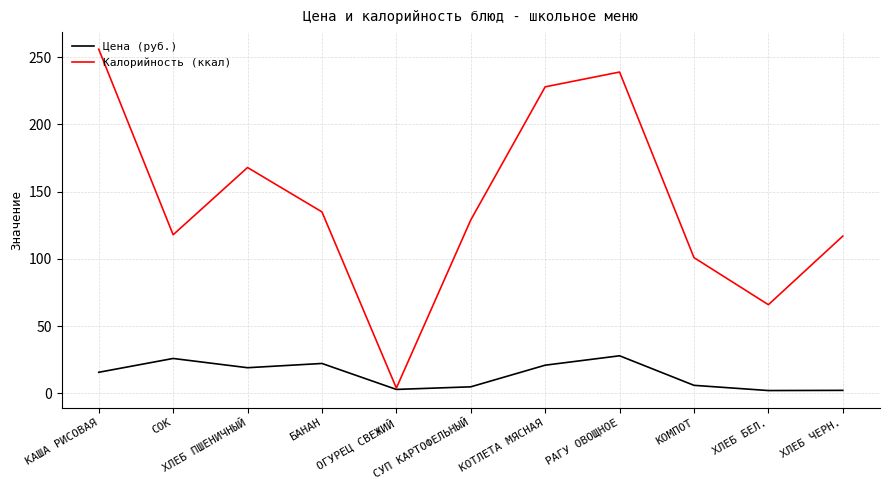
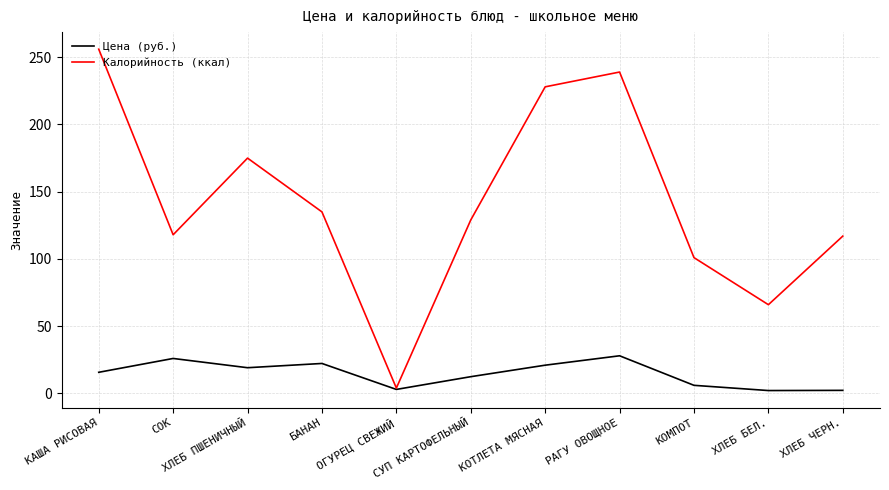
  {
    "Цена (руб.)": {
      "КАША РИСОВАЯ": 16,
      "СОК": 26,
      "ХЛЕБ ПШЕНИЧНЫЙ": 19,
      "БАНАН": 22,
-     "СУП КАРТОФЕЛЬНЫЙ": 5,
+     "СУП КАРТОФЕЛЬНЫЙ": 12,
      "КОТЛЕТА МЯСНАЯ": 21,
      "РАГУ ОВОЩНОЕ": 28,
      "КОМПОТ": 6,
      "ХЛЕБ БЕЛ.": 2,
      "ХЛЕБ ЧЕРН.": 2
    },
    "Калорийность (ккал)": {
      "КАША РИСОВАЯ": 256,
      "СОК": 118,
-     "ХЛЕБ ПШЕНИЧНЫЙ": 168,
+     "ХЛЕБ ПШЕНИЧНЫЙ": 175,
      "БАНАН": 135,
      "СУП КАРТОФЕЛЬНЫЙ": 129,
      "КОТЛЕТА МЯСНАЯ": 228,
      "РАГУ ОВОЩНОЕ": 239,
      "КОМПОТ": 101,
      "ХЛЕБ БЕЛ.": 66,
      "ХЛЕБ ЧЕРН.": 117
    }
  }
